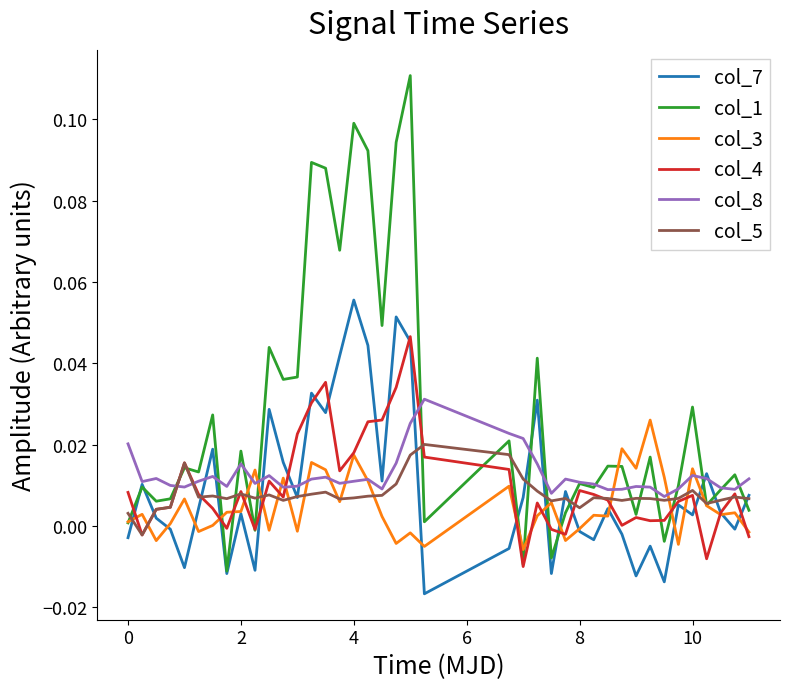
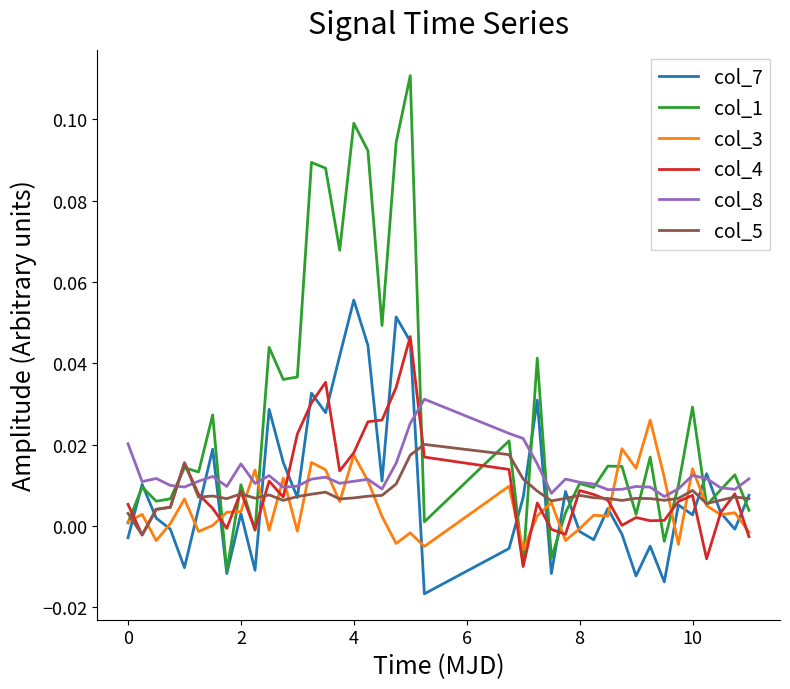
  {
    "col_7": {
      "0": -0.003,
      "4": 0.056,
      "8": -0.001,
      "10": 0.003
    },
    "col_1": {
-     "2": 0.018,
+     "2": 0.010,
      "4": 0.099,
      "10": 0.029
    },
    "col_3": {
      "8": -0.001,
      "10": 0.014
    },
    "col_4": {
-     "0": 0.008,
+     "0": 0.005,
      "8": 0.009,
      "10": 0.008
    },
    "col_8": {
      "0": 0.020,
      "2": 0.015,
      "4": 0.011,
      "10": 0.012
    },
    "col_5": {
      "0": 0.003,
      "4": 0.007,
-     "8": 0.004,
+     "8": 0.008,
      "10": 0.009
    }
  }
